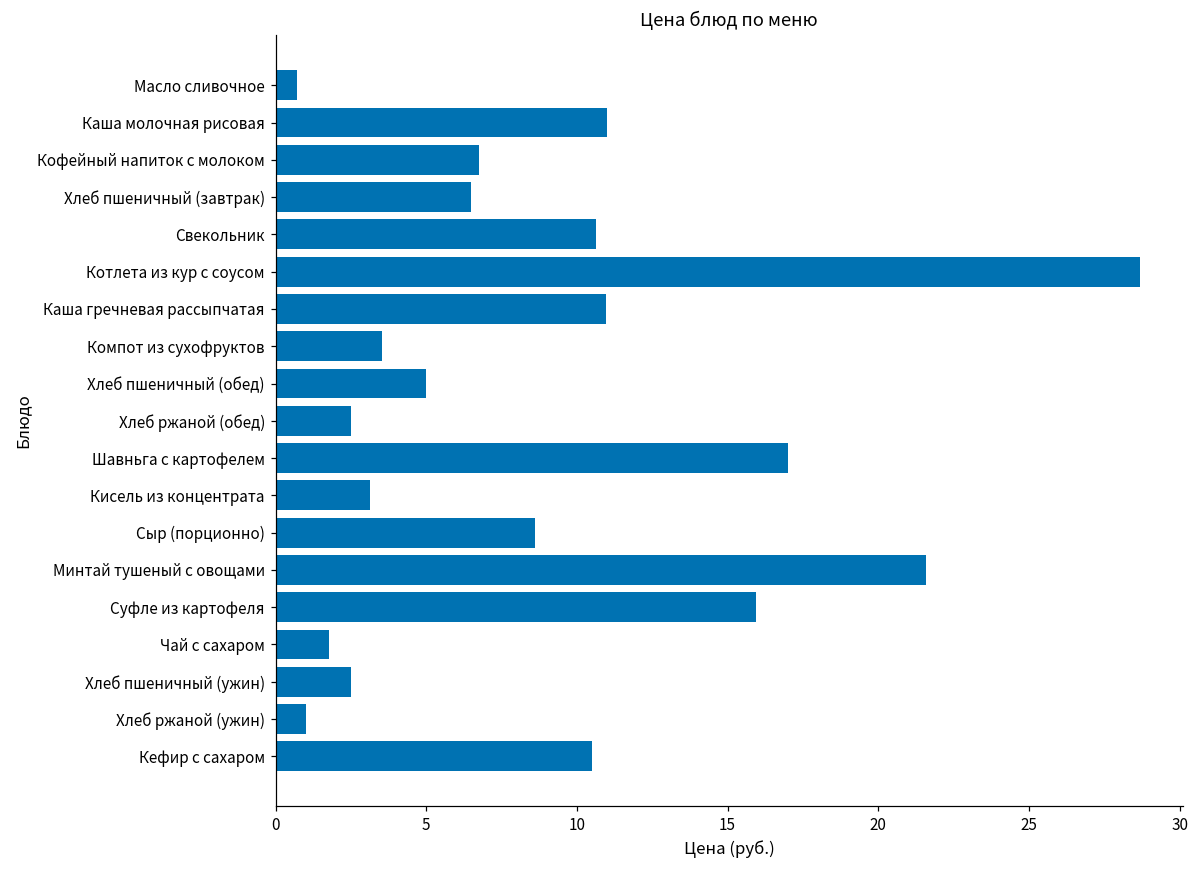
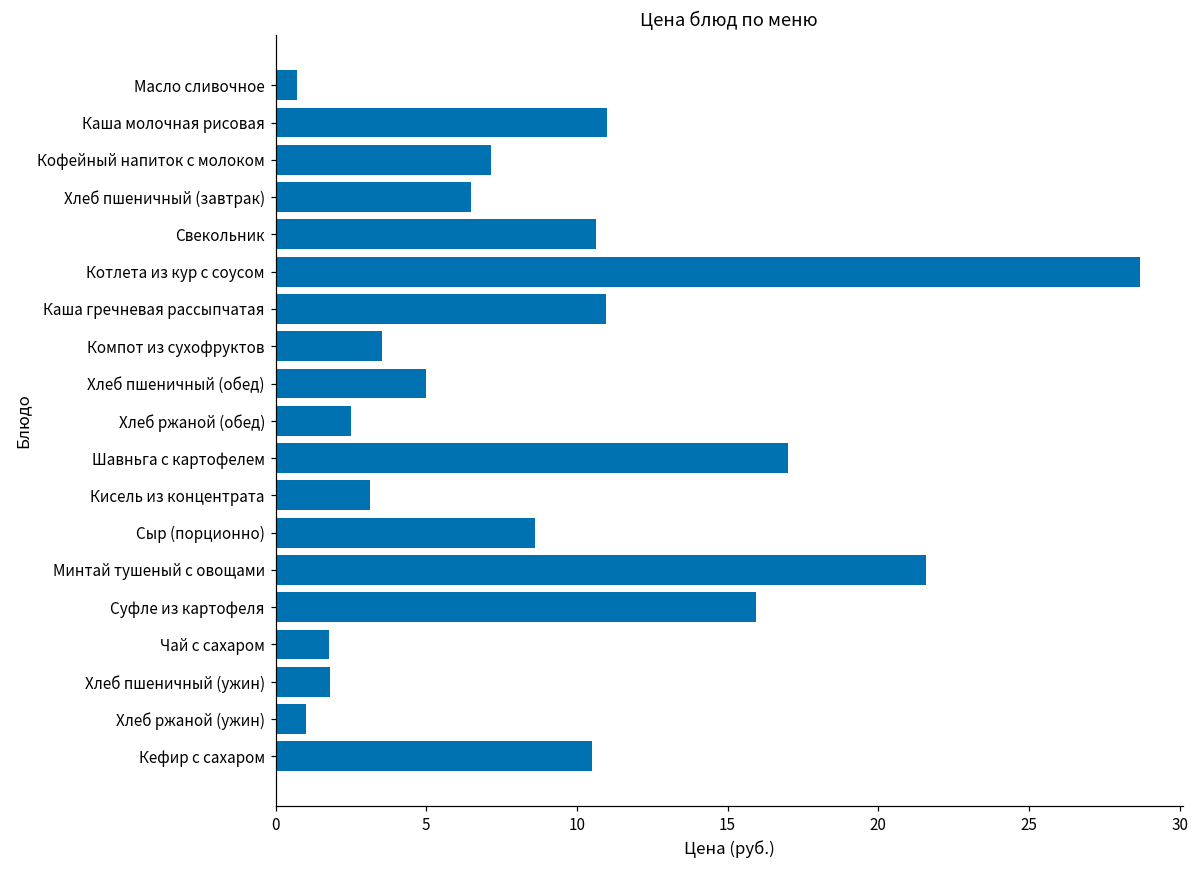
  {
    "Масло сливочное": 0.7,
    "Каша молочная рисовая": 11.0,
-   "Кофейный напиток с молоком": 6.8,
+   "Кофейный напиток с молоком": 7.2,
    "Хлеб пшеничный (завтрак)": 6.5,
    "Свекольник": 10.6,
    "Котлета из кур с соусом": 28.7,
    "Каша гречневая рассыпчатая": 11.0,
    "Компот из сухофруктов": 3.5,
    "Хлеб пшеничный (обед)": 5.0,
    "Хлеб ржаной (обед)": 2.5,
    "Шавньга с картофелем": 17.0,
    "Кисель из концентрата": 3.1,
    "Сыр (порционно)": 8.6,
    "Минтай тушеный с овощами": 21.6,
    "Суфле из картофеля": 16.0,
    "Чай с сахаром": 1.8,
-   "Хлеб пшеничный (ужин)": 2.5,
+   "Хлеб пшеничный (ужин)": 1.8,
    "Хлеб ржаной (ужин)": 1.0,
    "Кефир с сахаром": 10.5
  }
